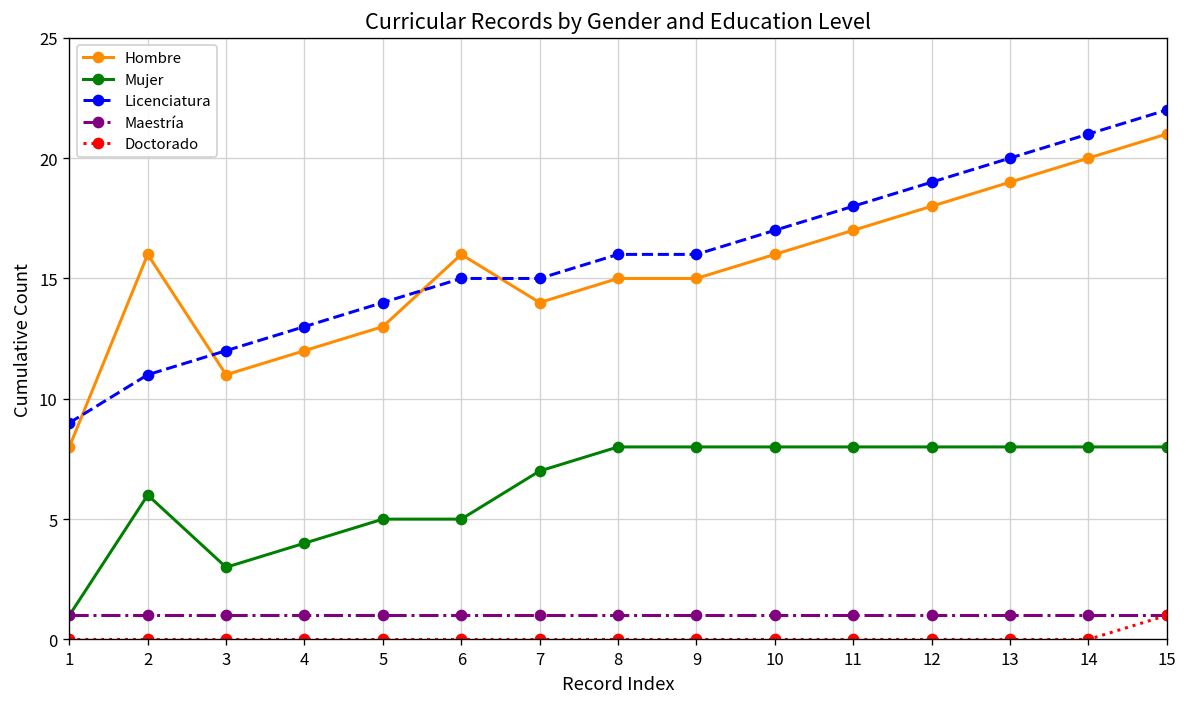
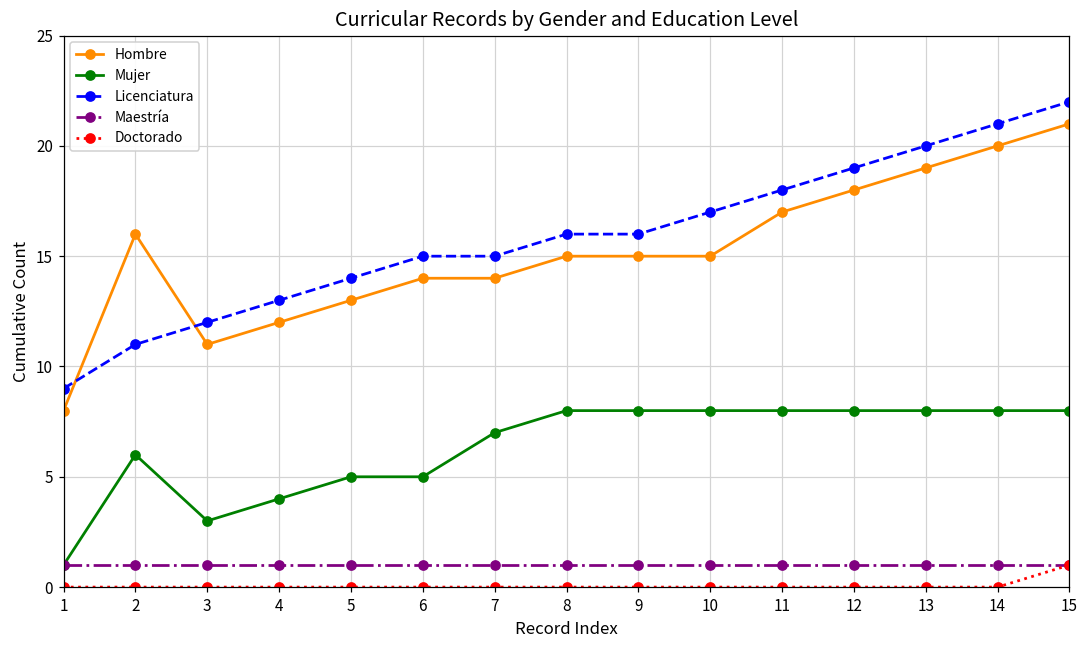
  {
    "Hombre": {
      "1": 8,
      "2": 16,
      "3": 11,
      "4": 12,
      "5": 13,
-     "6": 16,
+     "6": 14,
      "7": 14,
      "8": 15,
      "9": 15,
-     "10": 16,
+     "10": 15,
      "11": 17,
      "12": 18,
      "13": 19,
      "14": 20,
      "15": 21
    },
    "Mujer": {
      "2": 6,
      "3": 3,
      "4": 4,
      "5": 5,
      "6": 5,
      "7": 7,
      "8": 8,
      "9": 8,
      "10": 8,
      "11": 8,
      "12": 8,
      "13": 8,
      "14": 8,
      "15": 8
    },
    "Licenciatura": {
      "1": 9,
      "2": 11,
      "3": 12,
      "4": 13,
      "5": 14,
      "6": 15,
      "7": 15,
      "8": 16,
      "9": 16,
      "10": 17,
      "11": 18,
      "12": 19,
      "13": 20,
      "14": 21,
      "15": 22
    },
    "Maestría": {
      "2": 1,
      "3": 1,
      "4": 1,
      "5": 1,
      "6": 1,
      "7": 1,
      "8": 1,
      "9": 1,
      "10": 1,
      "11": 1,
      "12": 1,
      "13": 1,
      "14": 1
    },
    "Doctorado": {
      "1": 0,
      "2": 0,
      "3": 0,
      "4": 0,
      "5": 0,
      "6": 0,
      "7": 0,
      "8": 0,
      "9": 0,
      "10": 0,
      "11": 0,
      "12": 0,
      "13": 0,
      "14": 0
    }
  }
